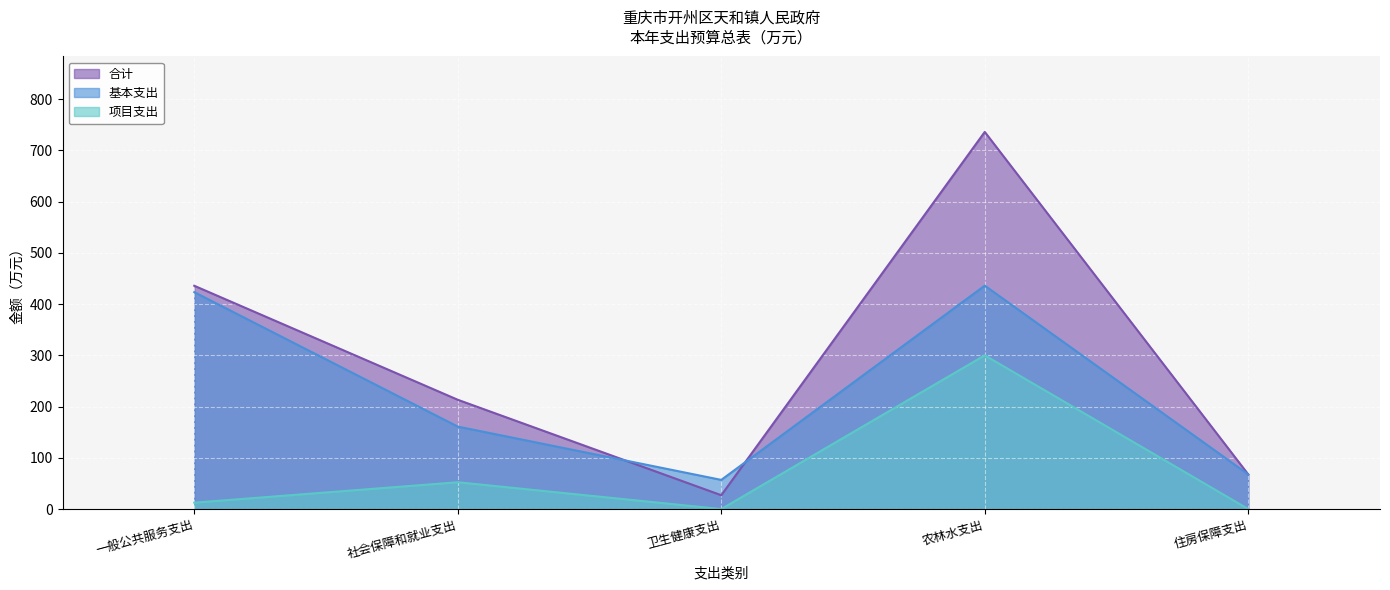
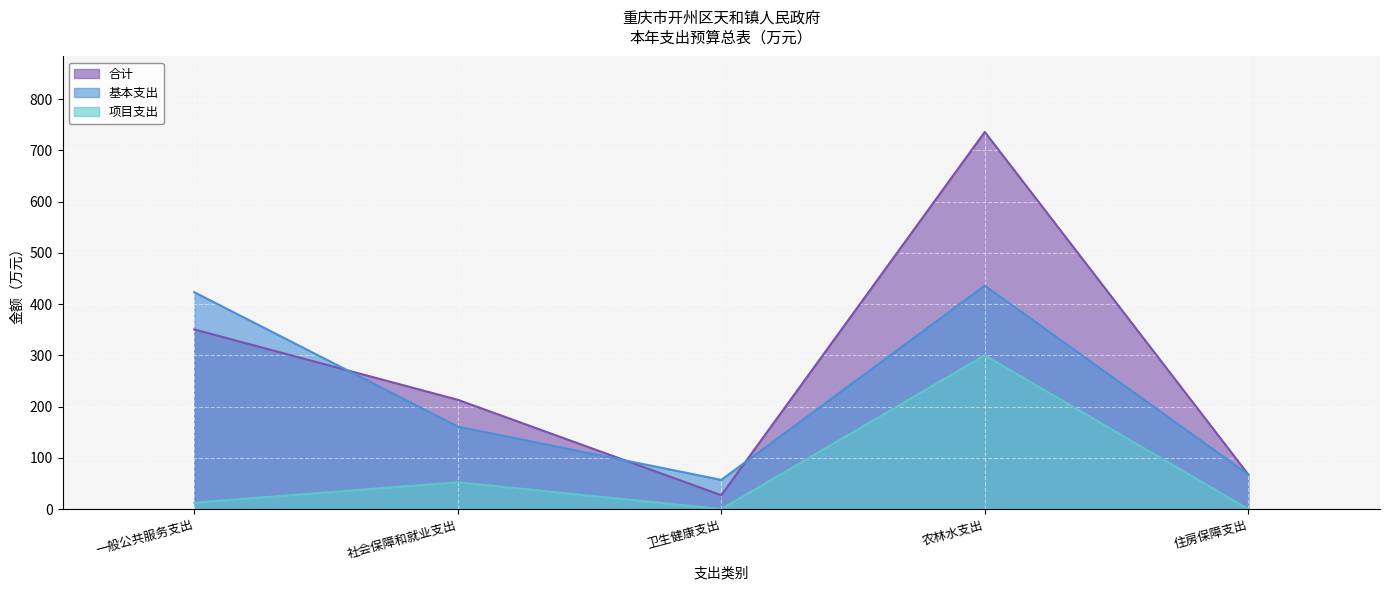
  {
    "合计": {
-     "一般公共服务支出": 440,
+     "一般公共服务支出": 350,
      "社会保障和就业支出": 210,
      "卫生健康支出": 30,
      "农林水支出": 740
    }
  }
